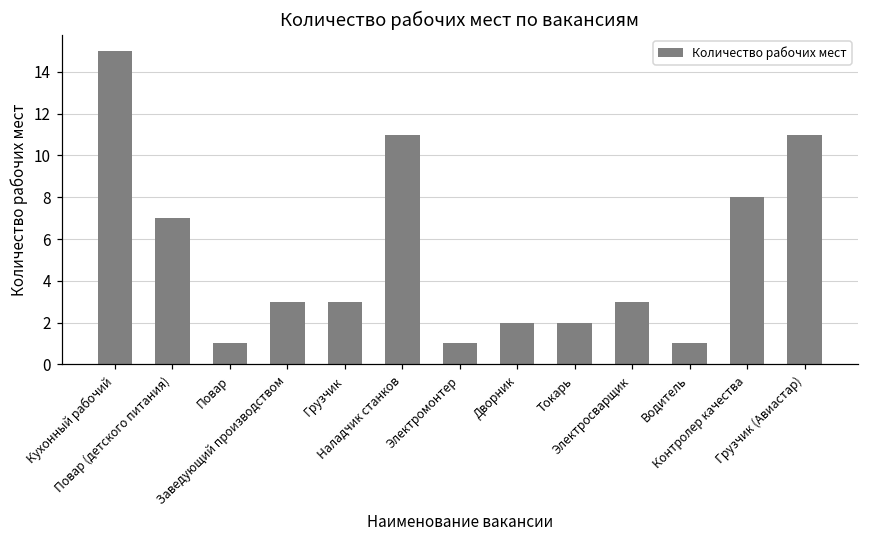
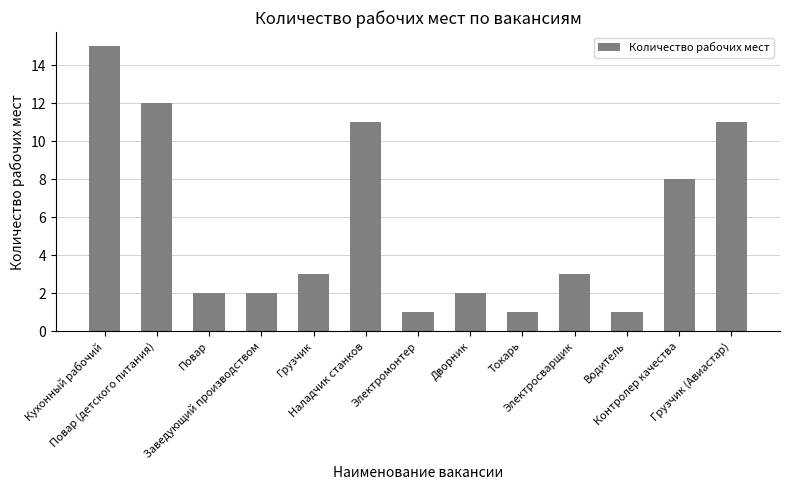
  {
    "Кухонный рабочий": 15,
-   "Повар (детского питания)": 7,
-   "Повар": 1,
-   "Заведующий производством": 3,
+   "Повар (детского питания)": 12,
+   "Повар": 2,
+   "Заведующий производством": 2,
    "Грузчик": 3,
    "Наладчик станков": 11,
    "Электромонтер": 1,
    "Дворник": 2,
-   "Токарь": 2,
+   "Токарь": 1,
    "Электросварщик": 3,
    "Водитель": 1,
    "Контролер качества": 8,
    "Грузчик (Авиастар)": 11
  }
